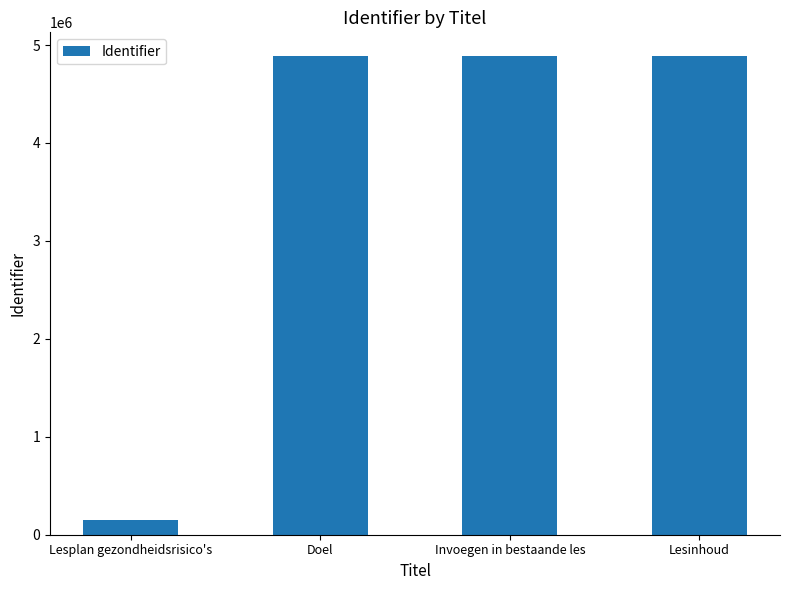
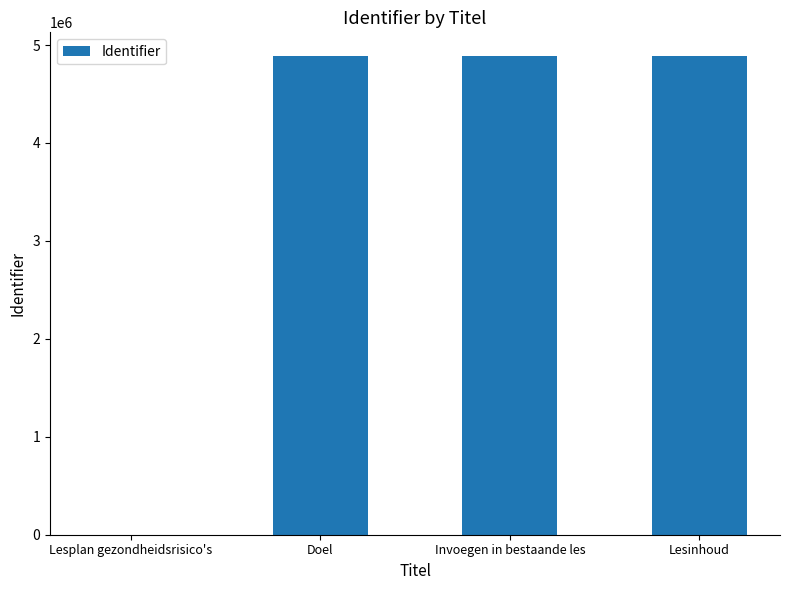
  {
-   "Lesplan gezondheidsrisico's": 200000,
+   "Lesplan gezondheidsrisico's": 0,
    "Doel": 4900000,
    "Invoegen in bestaande les": 4900000,
    "Lesinhoud": 4900000
  }
